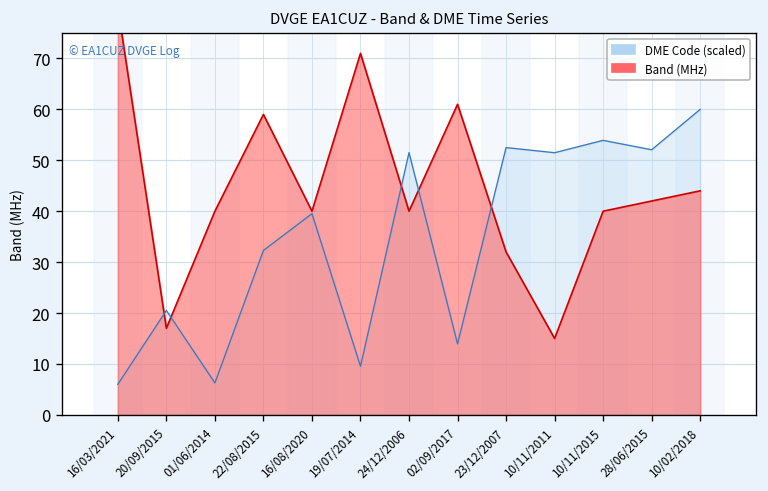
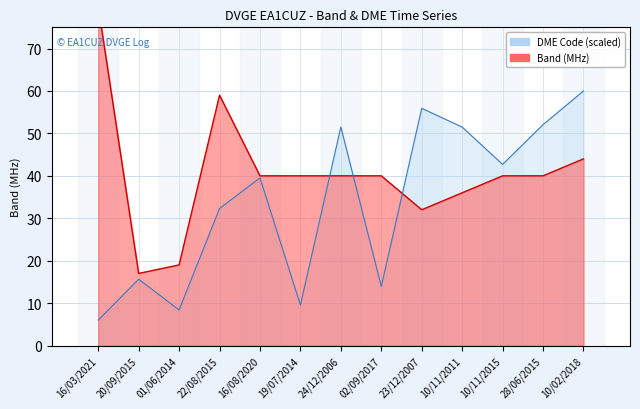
  {
    "DME Code (scaled)": {
      "16/03/2021": 6,
-     "20/09/2015": 21,
-     "01/06/2014": 6,
+     "20/09/2015": 16,
+     "01/06/2014": 8,
      "22/08/2015": 32,
      "19/07/2014": 10,
      "24/12/2006": 52,
      "02/09/2017": 14,
-     "23/12/2007": 52,
+     "23/12/2007": 56,
      "10/11/2011": 51,
-     "10/11/2015": 54,
+     "10/11/2015": 43,
      "28/06/2015": 52,
      "10/02/2018": 60
    },
    "Band (MHz)": {
      "20/09/2015": 17,
-     "01/06/2014": 40,
+     "01/06/2014": 19,
      "22/08/2015": 59,
-     "19/07/2014": 71,
+     "19/07/2014": 40,
      "24/12/2006": 40,
-     "02/09/2017": 61,
+     "02/09/2017": 40,
      "23/12/2007": 32,
-     "10/11/2011": 15,
+     "10/11/2011": 36,
      "10/11/2015": 40,
-     "28/06/2015": 42,
+     "28/06/2015": 40,
      "10/02/2018": 44
    }
  }
